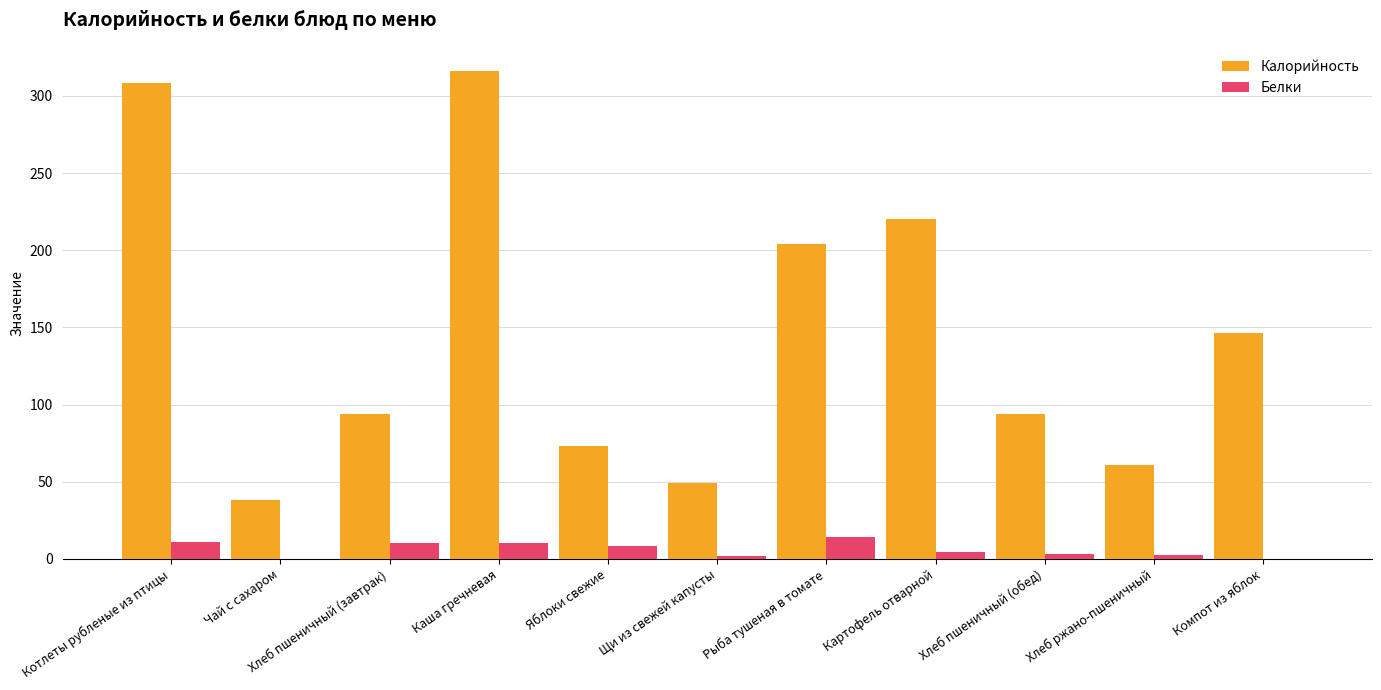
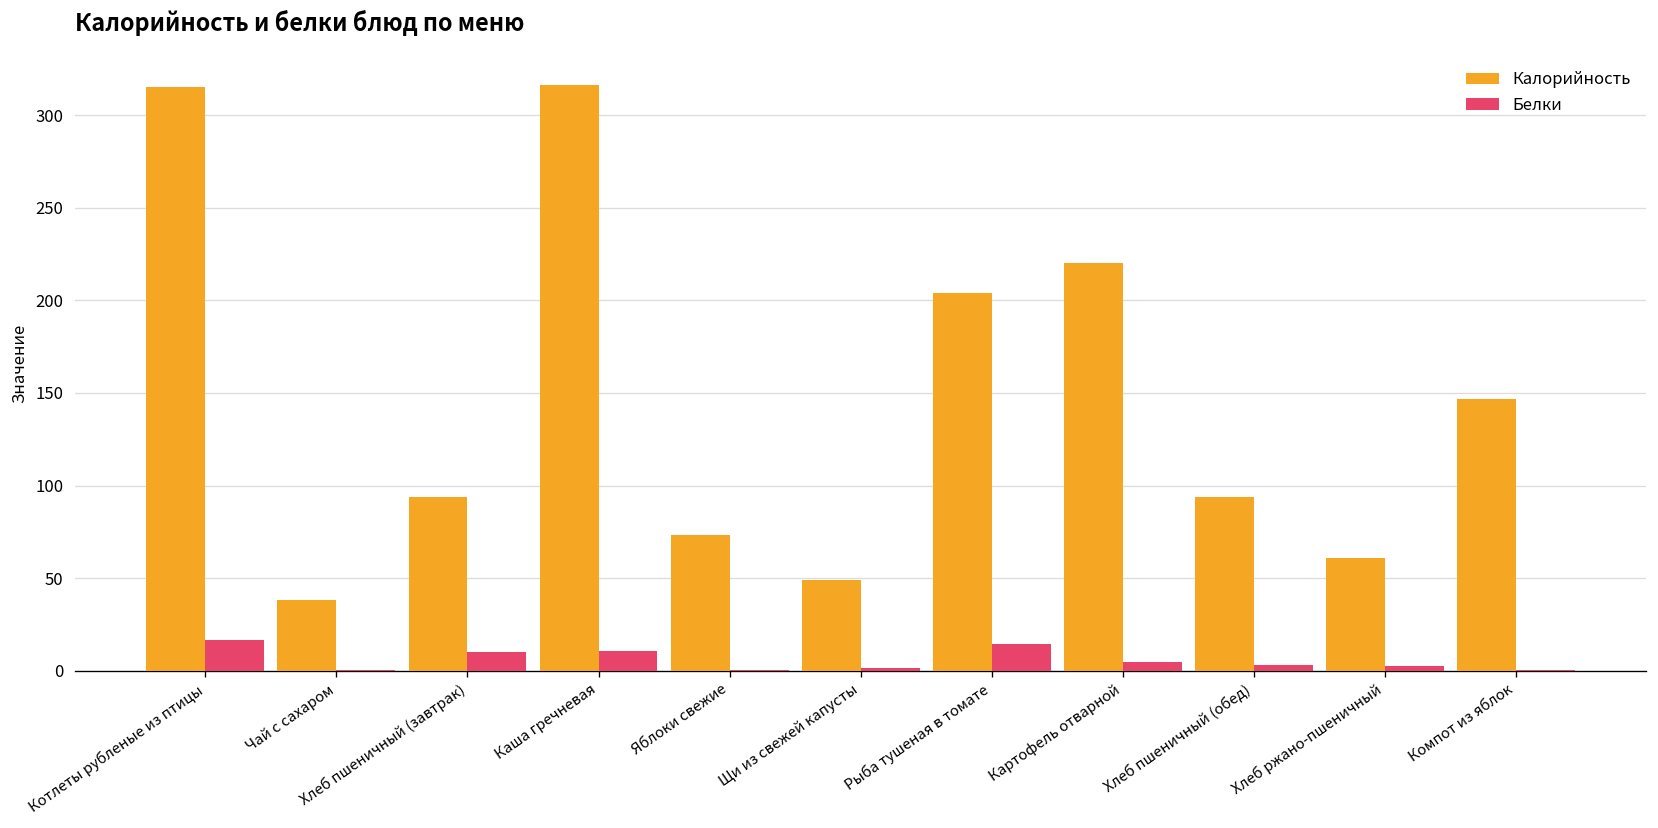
  {
    "Калорийность": {
-     "Котлеты рубленые из птицы": 309,
+     "Котлеты рубленые из птицы": 315,
      "Чай с сахаром": 38,
      "Хлеб пшеничный (завтрак)": 94,
      "Каша гречневая": 316,
      "Яблоки свежие": 73,
      "Щи из свежей капусты": 49,
      "Рыба тушеная в томате": 204,
      "Картофель отварной": 220,
      "Хлеб пшеничный (обед)": 94,
      "Хлеб ржано-пшеничный": 61,
      "Компот из яблок": 147
    },
    "Белки": {
-     "Котлеты рубленые из птицы": 11,
+     "Котлеты рубленые из птицы": 17,
      "Хлеб пшеничный (завтрак)": 10,
      "Каша гречневая": 11,
-     "Яблоки свежие": 9,
+     "Яблоки свежие": 0,
      "Щи из свежей капусты": 2,
      "Рыба тушеная в томате": 14,
      "Картофель отварной": 5,
      "Хлеб пшеничный (обед)": 3,
      "Хлеб ржано-пшеничный": 2
    }
  }
